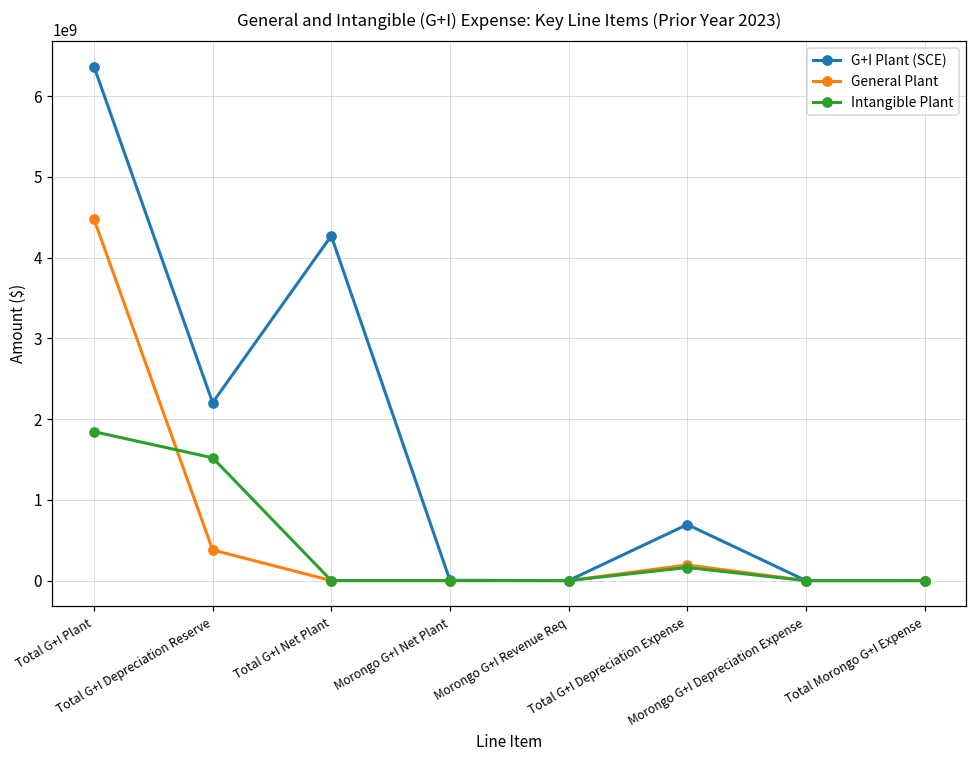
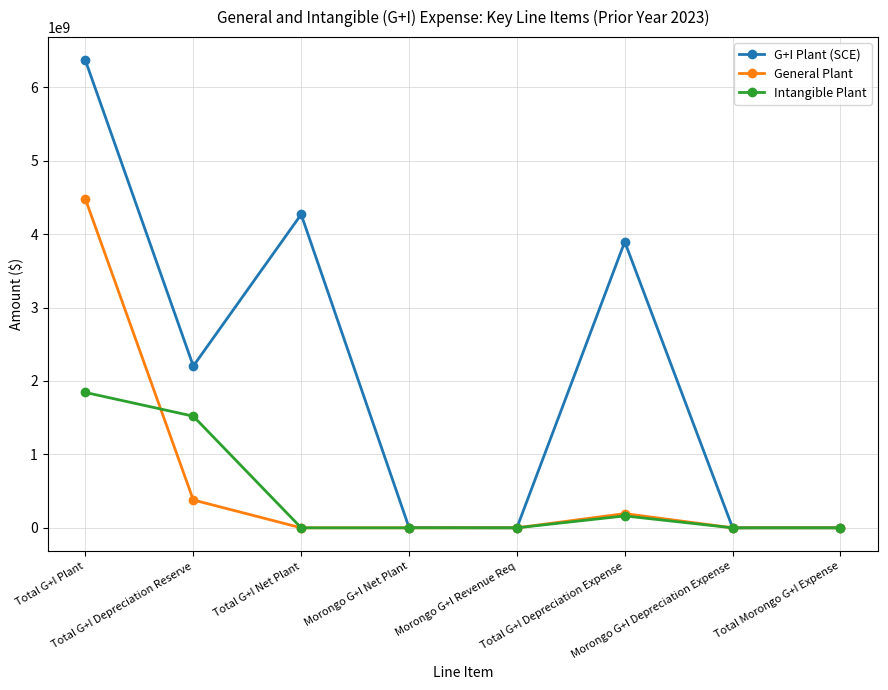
  {
    "G+I Plant (SCE)": {
      "Total G+I Plant": 6400000000,
      "Total G+I Depreciation Reserve": 2200000000,
      "Total G+I Net Plant": 4300000000,
-     "Total G+I Depreciation Expense": 700000000
+     "Total G+I Depreciation Expense": 3900000000
    },
    "General Plant": {
      "Total G+I Plant": 4500000000,
      "Total G+I Depreciation Reserve": 400000000
    },
    "Intangible Plant": {
      "Total G+I Plant": 1800000000,
      "Total G+I Depreciation Reserve": 1500000000
    }
  }
